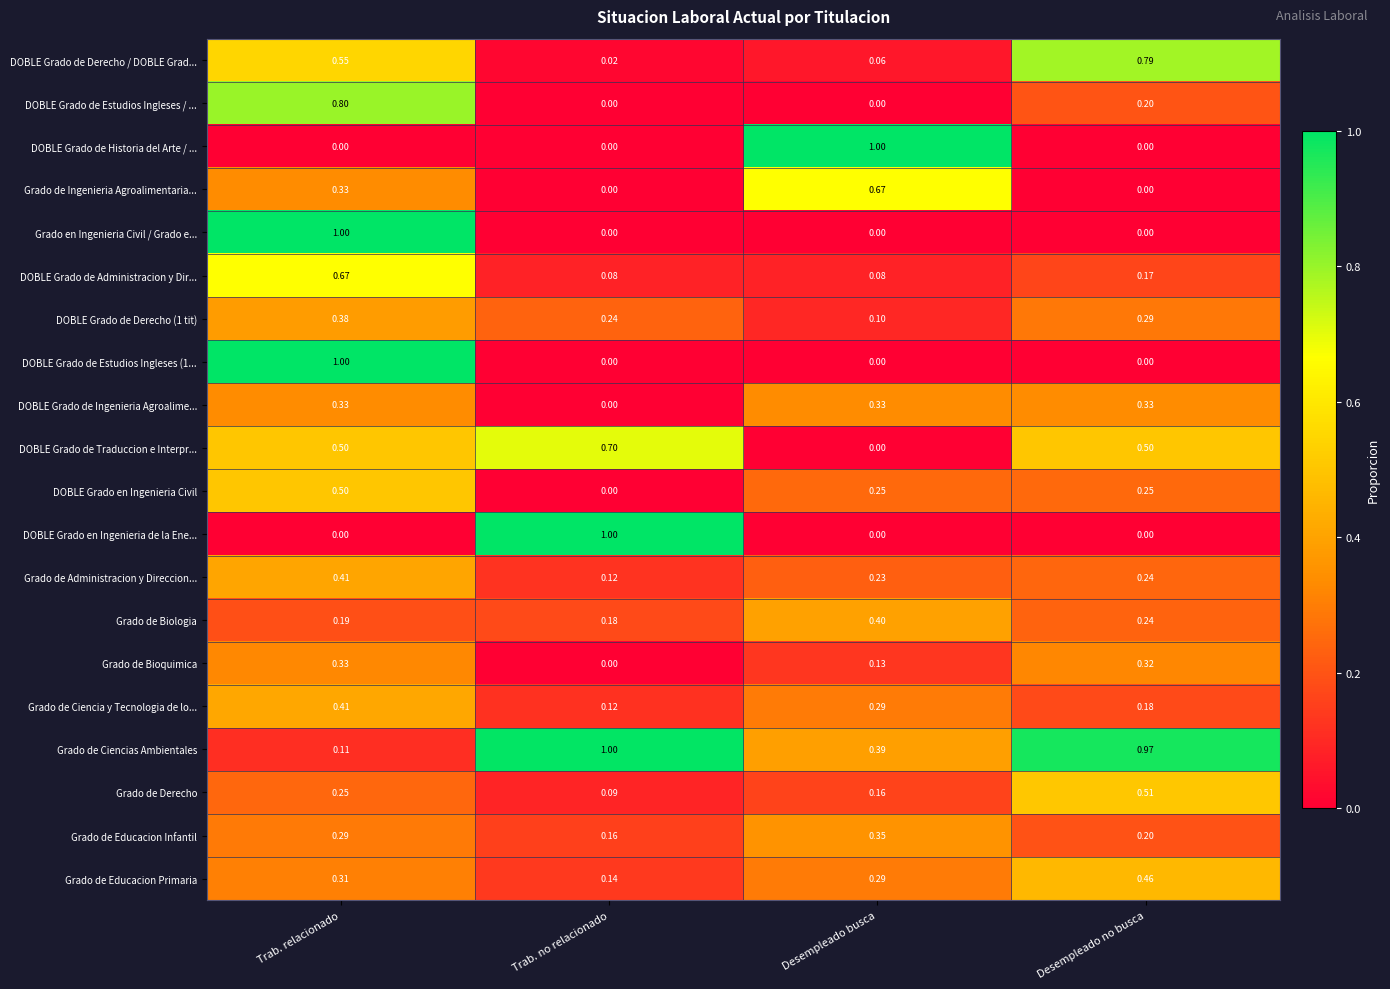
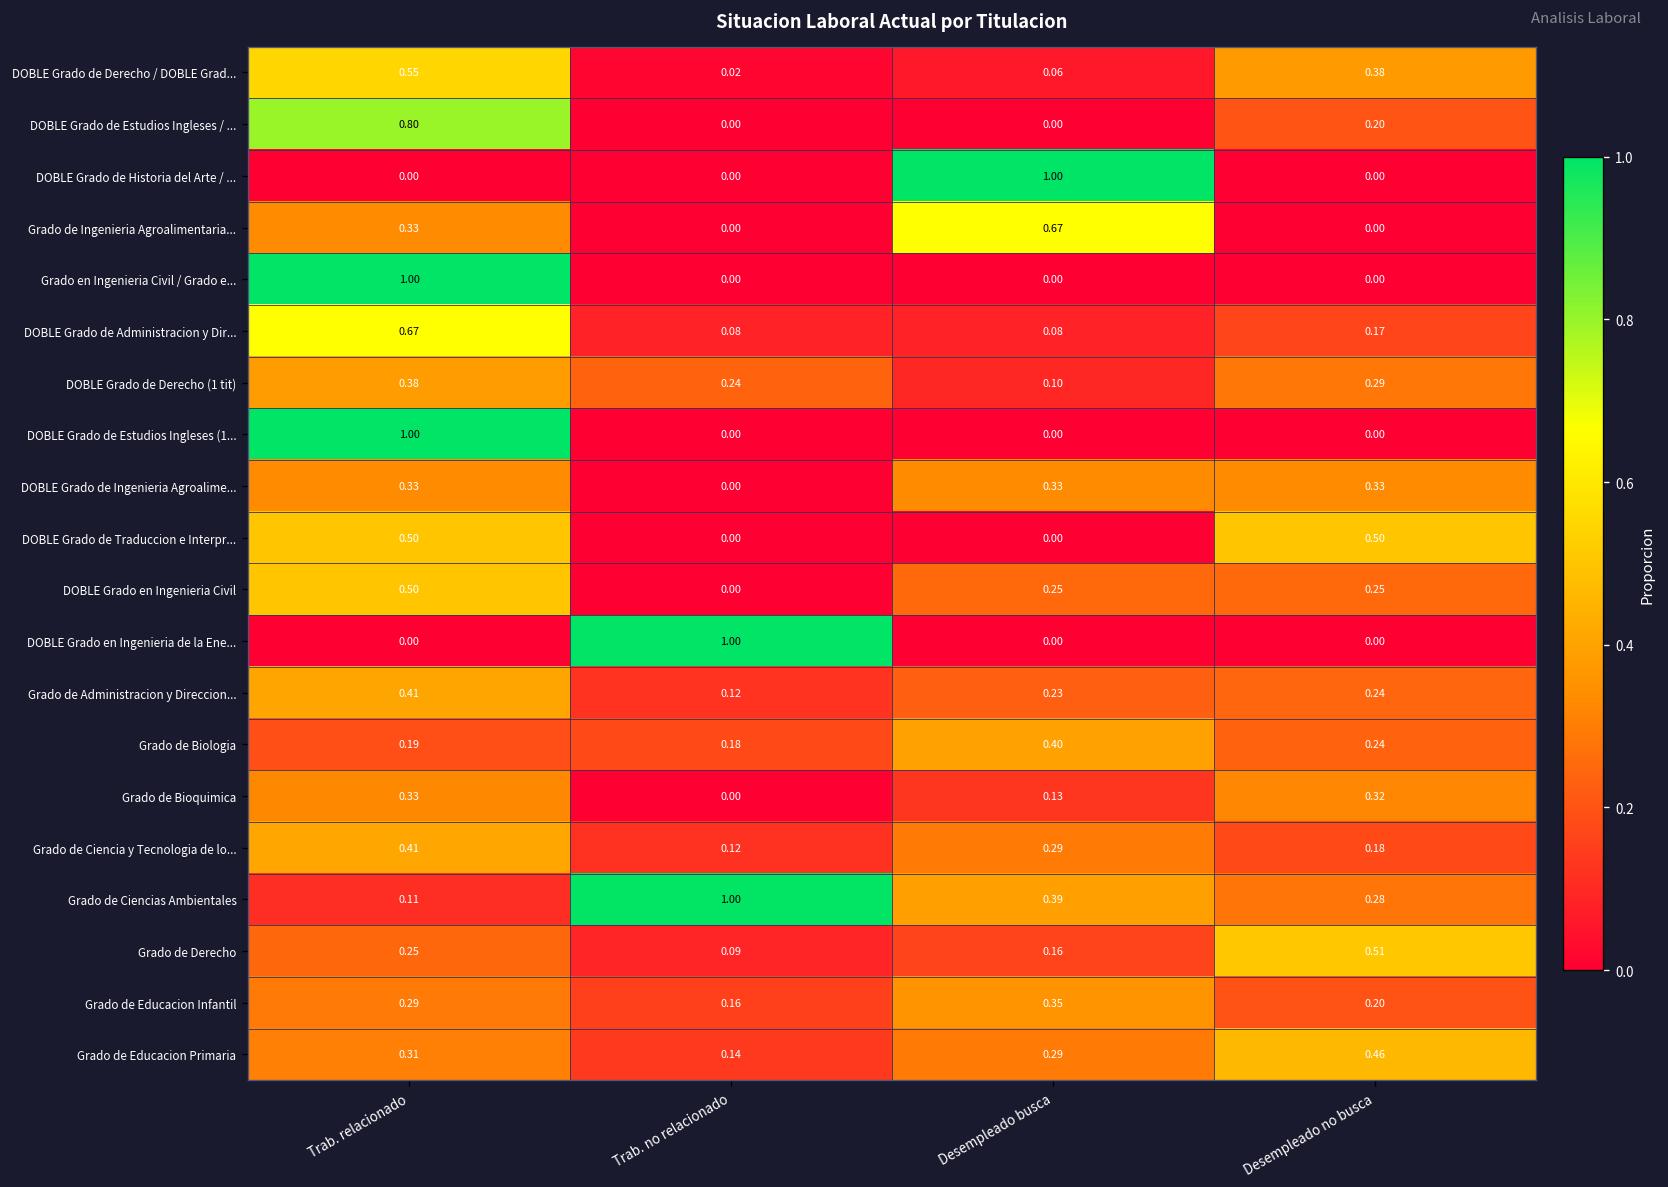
  {
    "DOBLE Grado de Derecho / DOBLE Grad...": {
      "Trab. relacionado": 0.55,
      "Trab. no relacionado": 0.02,
      "Desempleado busca": 0.06,
-     "Desempleado no busca": 0.79
+     "Desempleado no busca": 0.38
    },
    "DOBLE Grado de Estudios Ingleses / ...": {
      "Trab. relacionado": 0.80,
      "Trab. no relacionado": 0.00,
      "Desempleado busca": 0.00,
      "Desempleado no busca": 0.20
    },
    "DOBLE Grado de Historia del Arte / ...": {
      "Trab. relacionado": 0.00,
      "Trab. no relacionado": 0.00,
      "Desempleado busca": 1.00,
      "Desempleado no busca": 0.00
    },
    "Grado de Ingenieria Agroalimentaria...": {
      "Trab. relacionado": 0.33,
      "Trab. no relacionado": 0.00,
      "Desempleado busca": 0.67,
      "Desempleado no busca": 0.00
    },
    "Grado en Ingenieria Civil / Grado e...": {
      "Trab. relacionado": 1.00,
      "Trab. no relacionado": 0.00,
      "Desempleado busca": 0.00,
      "Desempleado no busca": 0.00
    },
    "DOBLE Grado de Administracion y Dir...": {
      "Trab. relacionado": 0.67,
      "Trab. no relacionado": 0.08,
      "Desempleado busca": 0.08,
      "Desempleado no busca": 0.17
    },
    "DOBLE Grado de Derecho (1 tit)": {
      "Trab. relacionado": 0.38,
      "Trab. no relacionado": 0.24,
      "Desempleado busca": 0.10,
      "Desempleado no busca": 0.29
    },
    "DOBLE Grado de Estudios Ingleses (1...": {
      "Trab. relacionado": 1.00,
      "Trab. no relacionado": 0.00,
      "Desempleado busca": 0.00,
      "Desempleado no busca": 0.00
    },
    "DOBLE Grado de Ingenieria Agroalime...": {
      "Trab. relacionado": 0.33,
      "Trab. no relacionado": 0.00,
      "Desempleado busca": 0.33,
      "Desempleado no busca": 0.33
    },
    "DOBLE Grado de Traduccion e Interpr...": {
      "Trab. relacionado": 0.50,
-     "Trab. no relacionado": 0.70,
+     "Trab. no relacionado": 0.00,
      "Desempleado busca": 0.00,
      "Desempleado no busca": 0.50
    },
    "DOBLE Grado en Ingenieria Civil": {
      "Trab. relacionado": 0.50,
      "Trab. no relacionado": 0.00,
      "Desempleado busca": 0.25,
      "Desempleado no busca": 0.25
    },
    "DOBLE Grado en Ingenieria de la Ene...": {
      "Trab. relacionado": 0.00,
      "Trab. no relacionado": 1.00,
      "Desempleado busca": 0.00,
      "Desempleado no busca": 0.00
    },
    "Grado de Administracion y Direccion...": {
      "Trab. relacionado": 0.41,
      "Trab. no relacionado": 0.12,
      "Desempleado busca": 0.23,
      "Desempleado no busca": 0.24
    },
    "Grado de Biologia": {
      "Trab. relacionado": 0.19,
      "Trab. no relacionado": 0.18,
      "Desempleado busca": 0.40,
      "Desempleado no busca": 0.24
    },
    "Grado de Bioquimica": {
      "Trab. relacionado": 0.33,
      "Trab. no relacionado": 0.00,
      "Desempleado busca": 0.13,
      "Desempleado no busca": 0.32
    },
    "Grado de Ciencia y Tecnologia de lo...": {
      "Trab. relacionado": 0.41,
      "Trab. no relacionado": 0.12,
      "Desempleado busca": 0.29,
      "Desempleado no busca": 0.18
    },
    "Grado de Ciencias Ambientales": {
      "Trab. relacionado": 0.11,
      "Trab. no relacionado": 1.00,
      "Desempleado busca": 0.39,
-     "Desempleado no busca": 0.97
+     "Desempleado no busca": 0.28
    },
    "Grado de Derecho": {
      "Trab. relacionado": 0.25,
      "Trab. no relacionado": 0.09,
      "Desempleado busca": 0.16,
      "Desempleado no busca": 0.51
    },
    "Grado de Educacion Infantil": {
      "Trab. relacionado": 0.29,
      "Trab. no relacionado": 0.16,
      "Desempleado busca": 0.35,
      "Desempleado no busca": 0.20
    },
    "Grado de Educacion Primaria": {
      "Trab. relacionado": 0.31,
      "Trab. no relacionado": 0.14,
      "Desempleado busca": 0.29,
      "Desempleado no busca": 0.46
    }
  }
